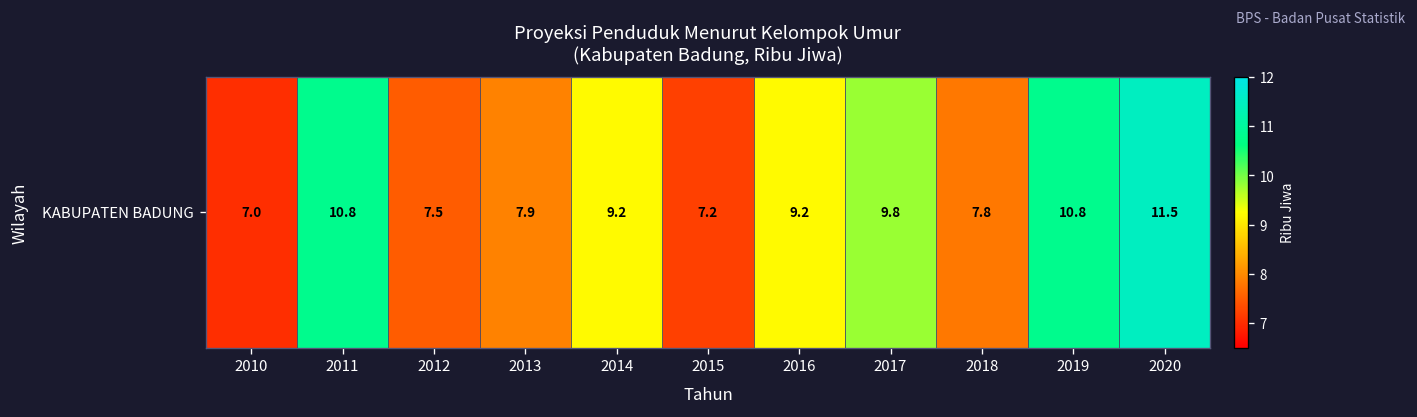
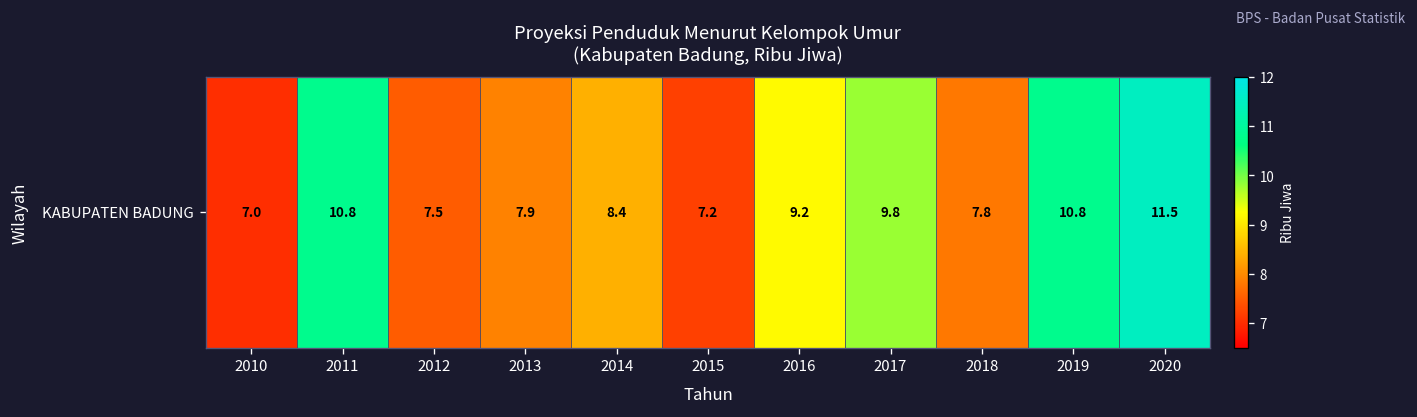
  {
    "KABUPATEN BADUNG": {
      "2010": 7.0,
      "2011": 10.8,
      "2012": 7.5,
      "2013": 7.9,
-     "2014": 9.2,
+     "2014": 8.4,
      "2015": 7.2,
      "2016": 9.2,
      "2017": 9.8,
      "2018": 7.8,
      "2019": 10.8,
      "2020": 11.5
    }
  }
